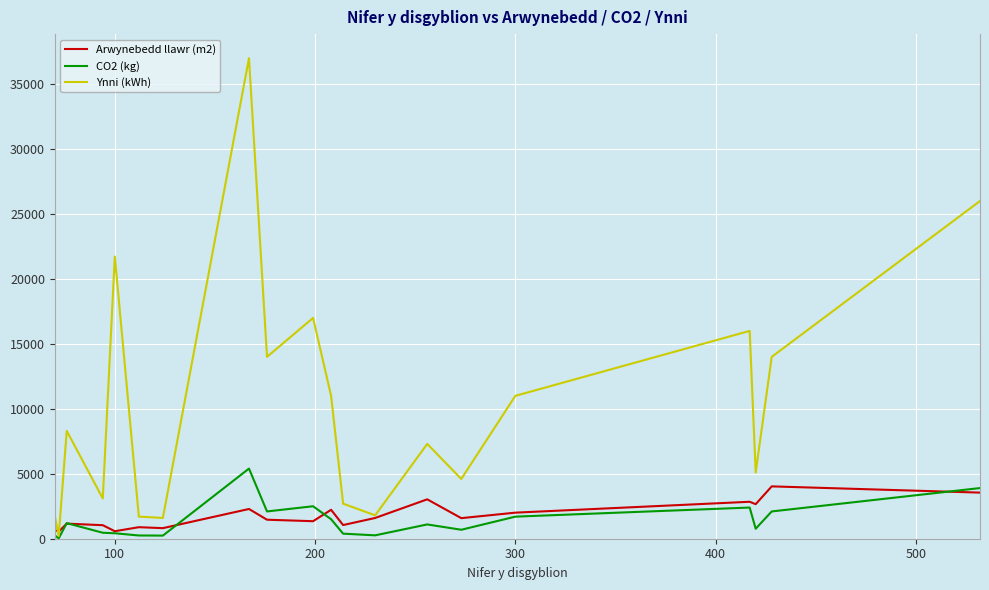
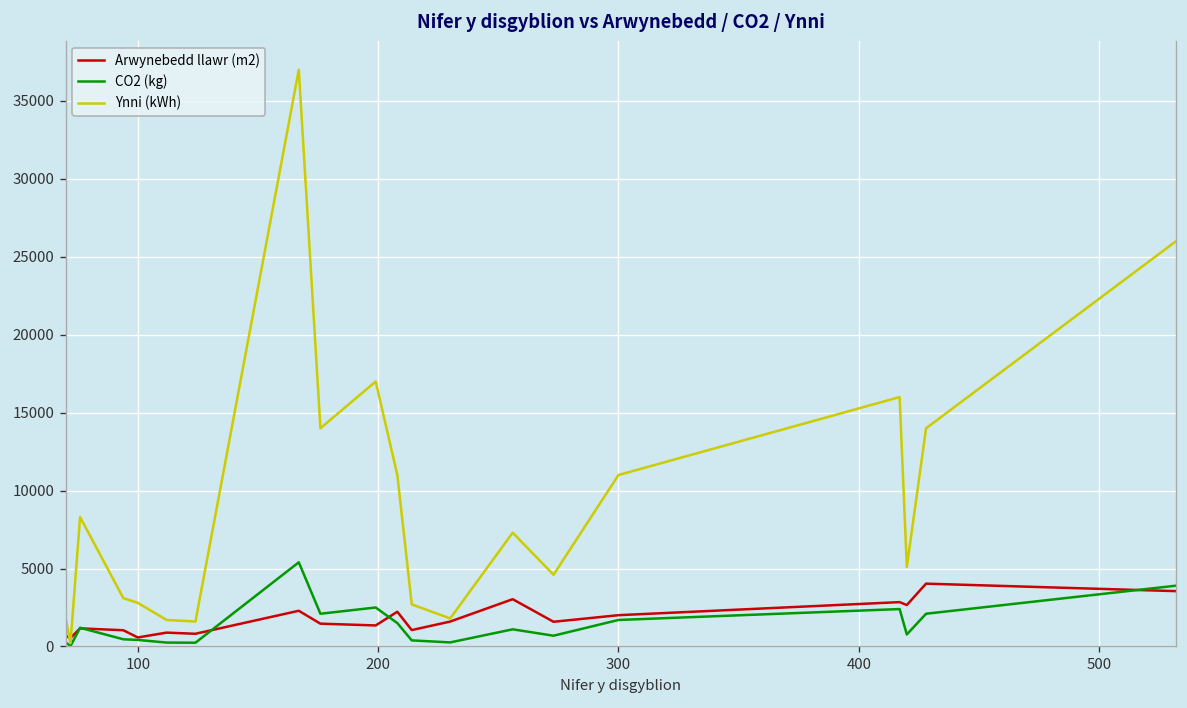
  {
    "Arwynebedd llawr (m2)": {
      "300": 2000
    },
    "CO2 (kg)": {
      "300": 1700
    },
    "Ynni (kWh)": {
-     "100": 21700,
+     "100": 2800,
      "300": 11000
    }
  }
